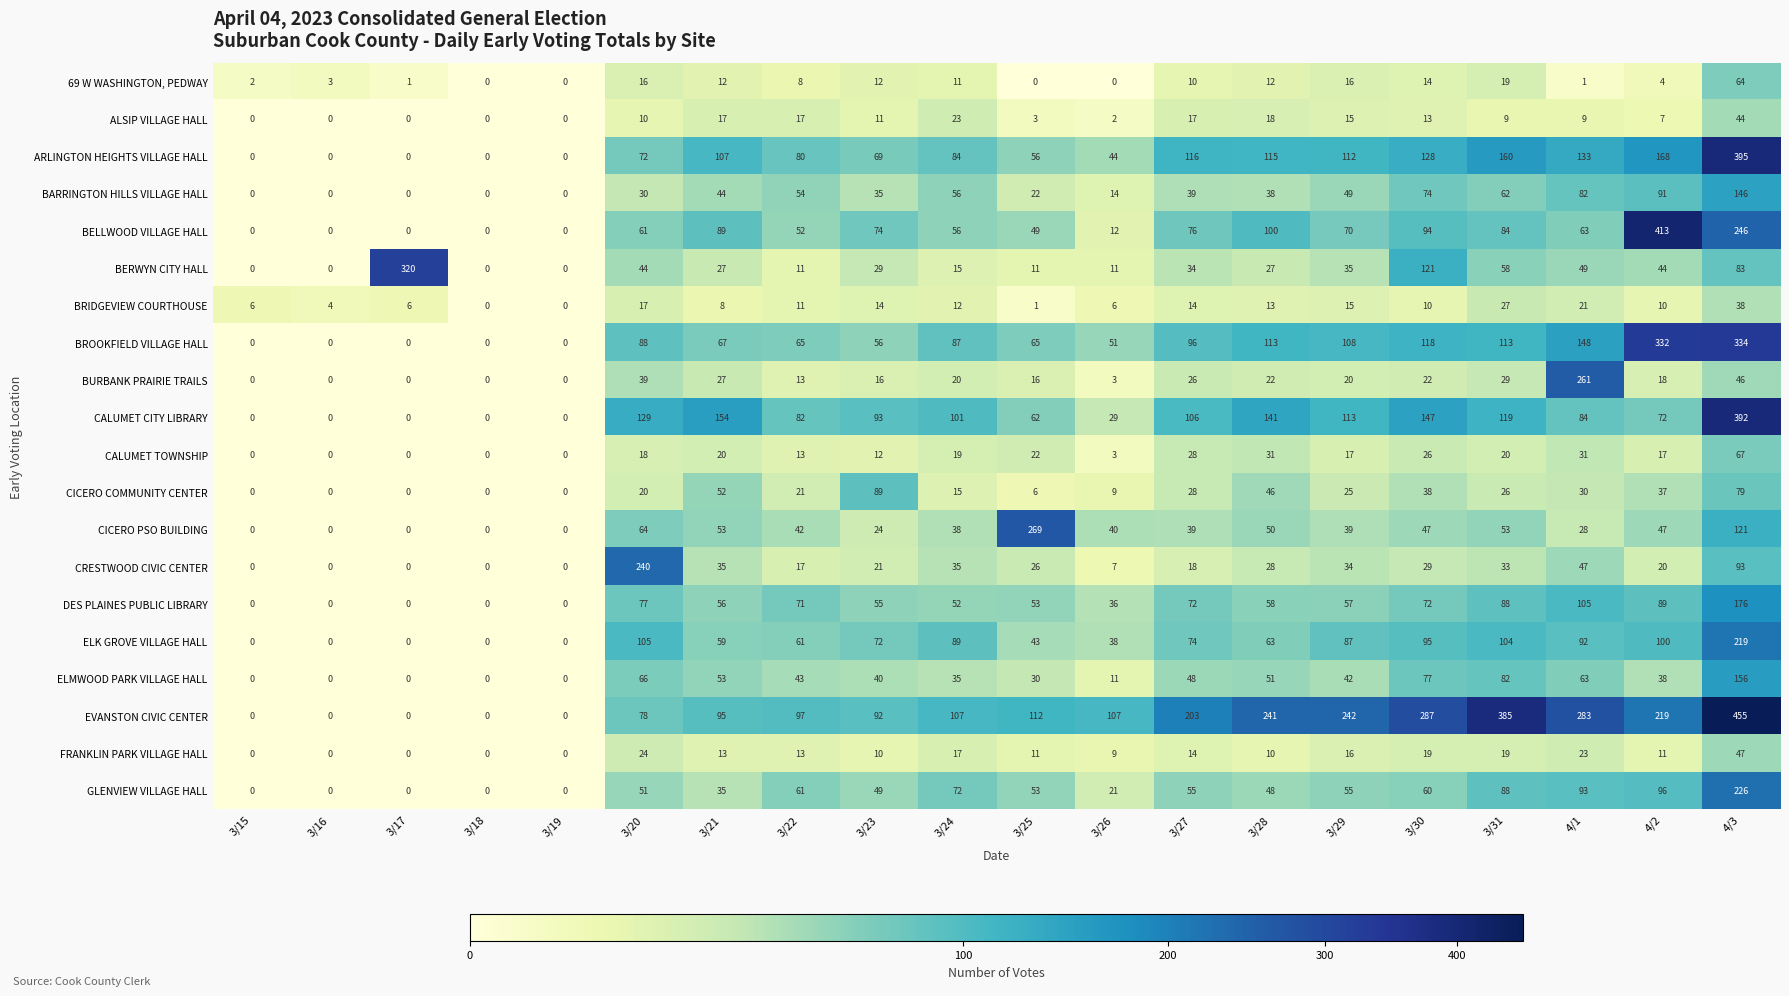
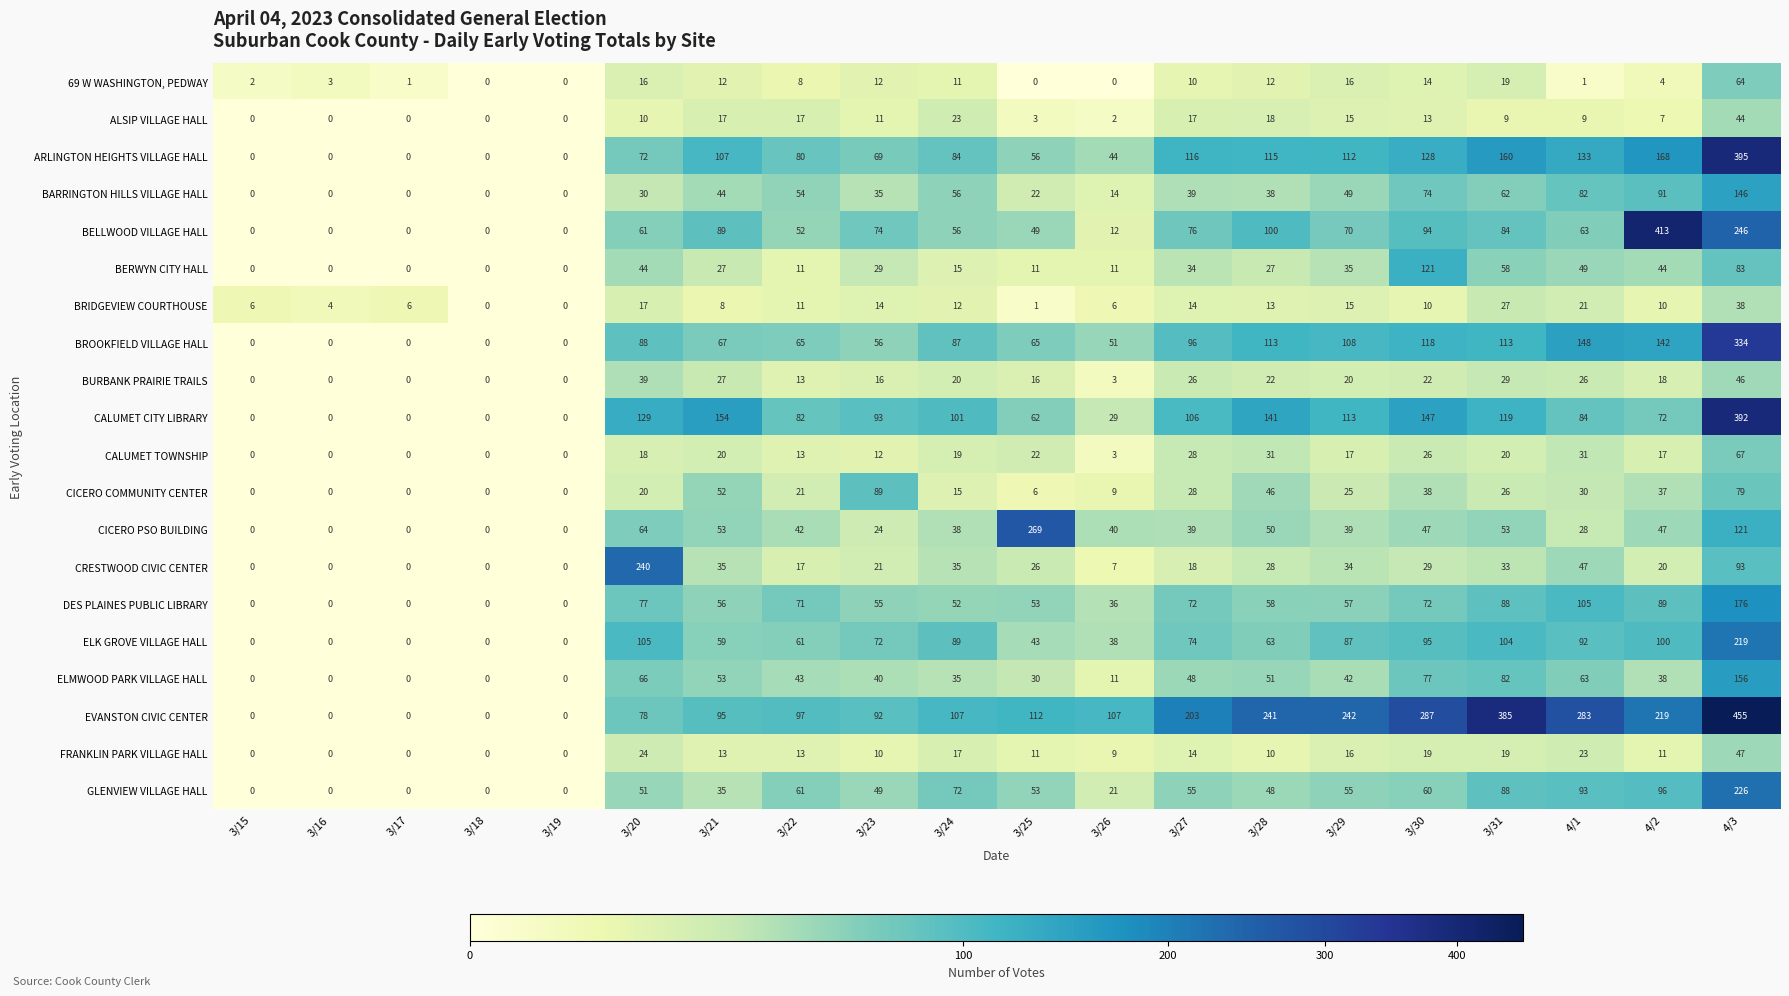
  {
    "BERWYN CITY HALL": {
      "3/15": 0,
      "3/16": 0,
-     "3/17": 320,
+     "3/17": 0,
      "3/18": 0,
      "3/19": 0,
      "3/20": 44,
      "3/21": 27,
      "3/22": 11,
      "3/23": 29,
      "3/24": 15,
      "3/25": 11,
      "3/26": 11,
      "3/27": 34,
      "3/28": 27,
      "3/29": 35,
      "3/30": 121,
      "3/31": 58,
      "4/1": 49,
      "4/2": 44,
      "4/3": 83
    },
    "BROOKFIELD VILLAGE HALL": {
      "3/15": 0,
      "3/16": 0,
      "3/17": 0,
      "3/18": 0,
      "3/19": 0,
      "3/20": 88,
      "3/21": 67,
      "3/22": 65,
      "3/23": 56,
      "3/24": 87,
      "3/25": 65,
      "3/26": 51,
      "3/27": 96,
      "3/28": 113,
      "3/29": 108,
      "3/30": 118,
      "3/31": 113,
      "4/1": 148,
-     "4/2": 332,
+     "4/2": 142,
      "4/3": 334
    },
    "BURBANK PRAIRIE TRAILS": {
      "3/15": 0,
      "3/16": 0,
      "3/17": 0,
      "3/18": 0,
      "3/19": 0,
      "3/20": 39,
      "3/21": 27,
      "3/22": 13,
      "3/23": 16,
      "3/24": 20,
      "3/25": 16,
      "3/26": 3,
      "3/27": 26,
      "3/28": 22,
      "3/29": 20,
      "3/30": 22,
      "3/31": 29,
-     "4/1": 261,
+     "4/1": 26,
      "4/2": 18,
      "4/3": 46
    }
  }
